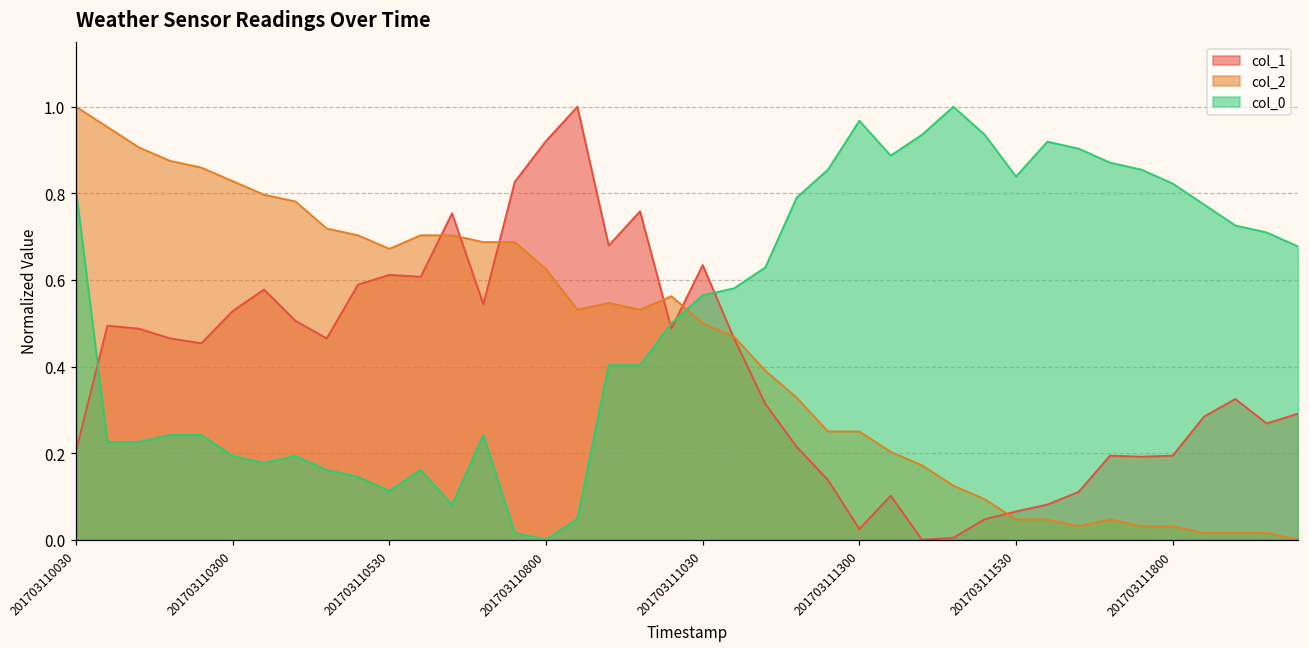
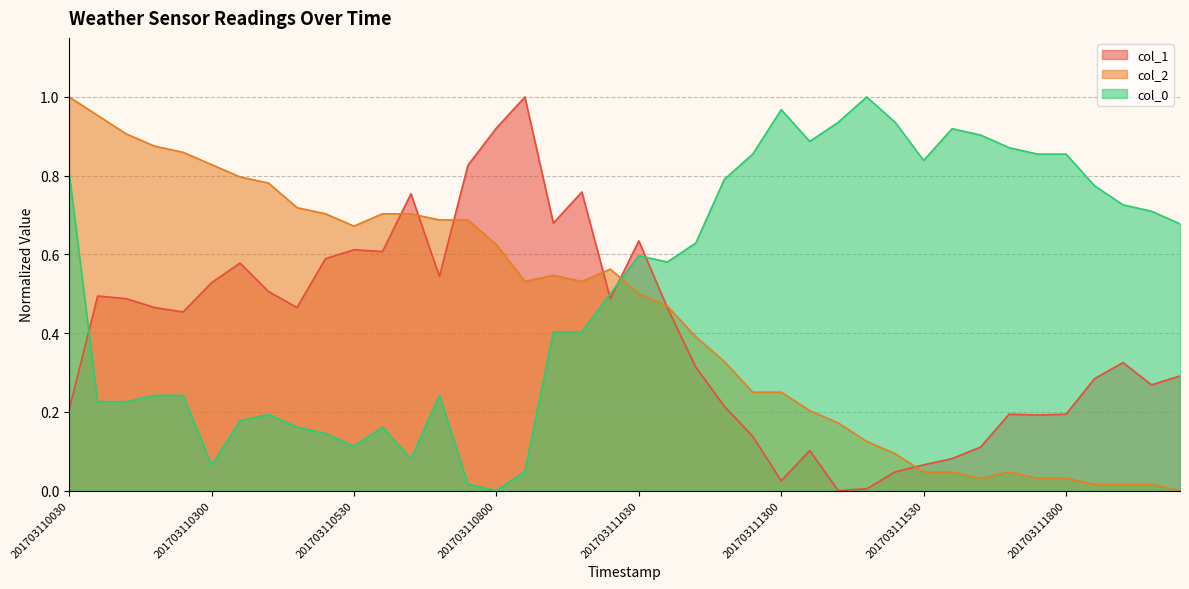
  {
    "col_0": {
      "201703110030": 0.81,
-     "201703110300": 0.19,
+     "201703110300": 0.06,
      "201703110530": 0.11,
      "201703110800": 0.00,
-     "201703111030": 0.56,
+     "201703111030": 0.60,
      "201703111300": 0.97,
      "201703111530": 0.84,
-     "201703111800": 0.82
+     "201703111800": 0.85
    }
  }
